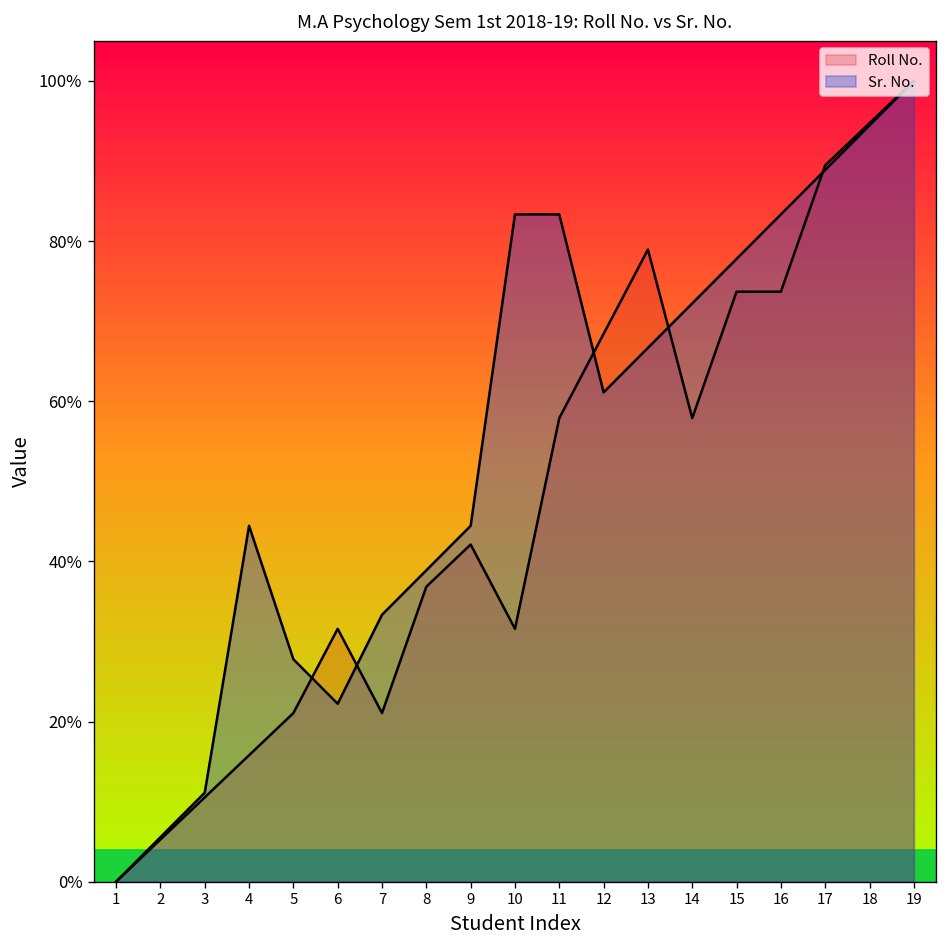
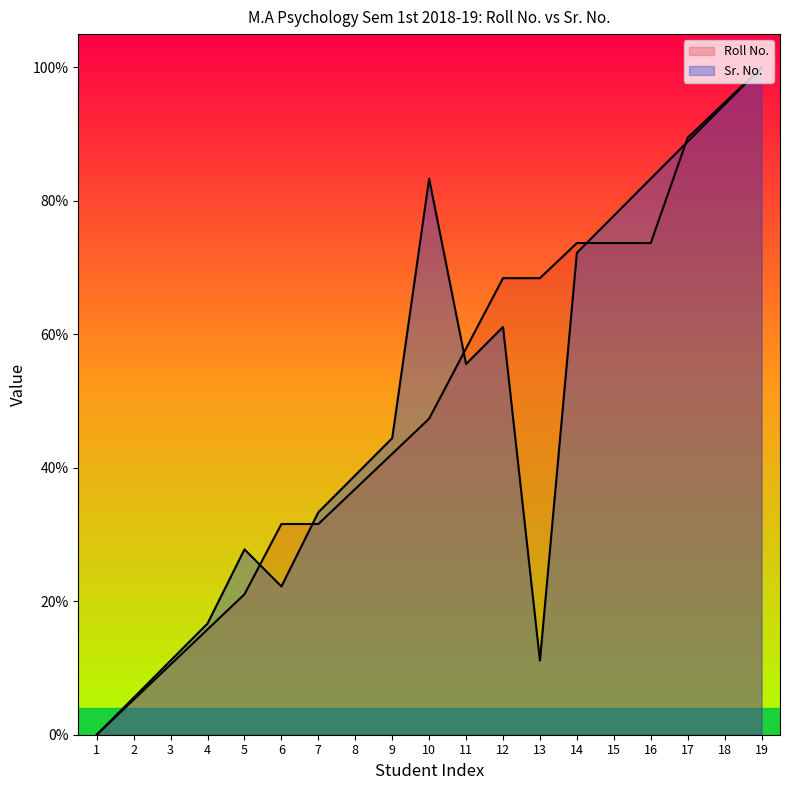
  {
    "Roll No.": {
      "3": "11%",
      "4": "16%",
      "5": "21%",
      "6": "32%",
-     "7": "21%",
+     "7": "32%",
      "8": "37%",
      "9": "42%",
-     "10": "32%",
+     "10": "47%",
      "11": "58%",
      "12": "68%",
-     "13": "79%",
-     "14": "58%",
+     "13": "68%",
+     "14": "74%",
      "15": "74%",
      "16": "74%",
      "17": "89%"
    },
    "Sr. No.": {
      "3": "11%",
-     "4": "44%",
+     "4": "17%",
      "5": "28%",
      "6": "22%",
      "7": "33%",
      "8": "39%",
      "9": "44%",
      "10": "83%",
-     "11": "83%",
+     "11": "56%",
      "12": "61%",
-     "13": "67%",
+     "13": "11%",
      "14": "72%",
      "15": "78%",
      "16": "83%",
      "17": "89%"
    }
  }
